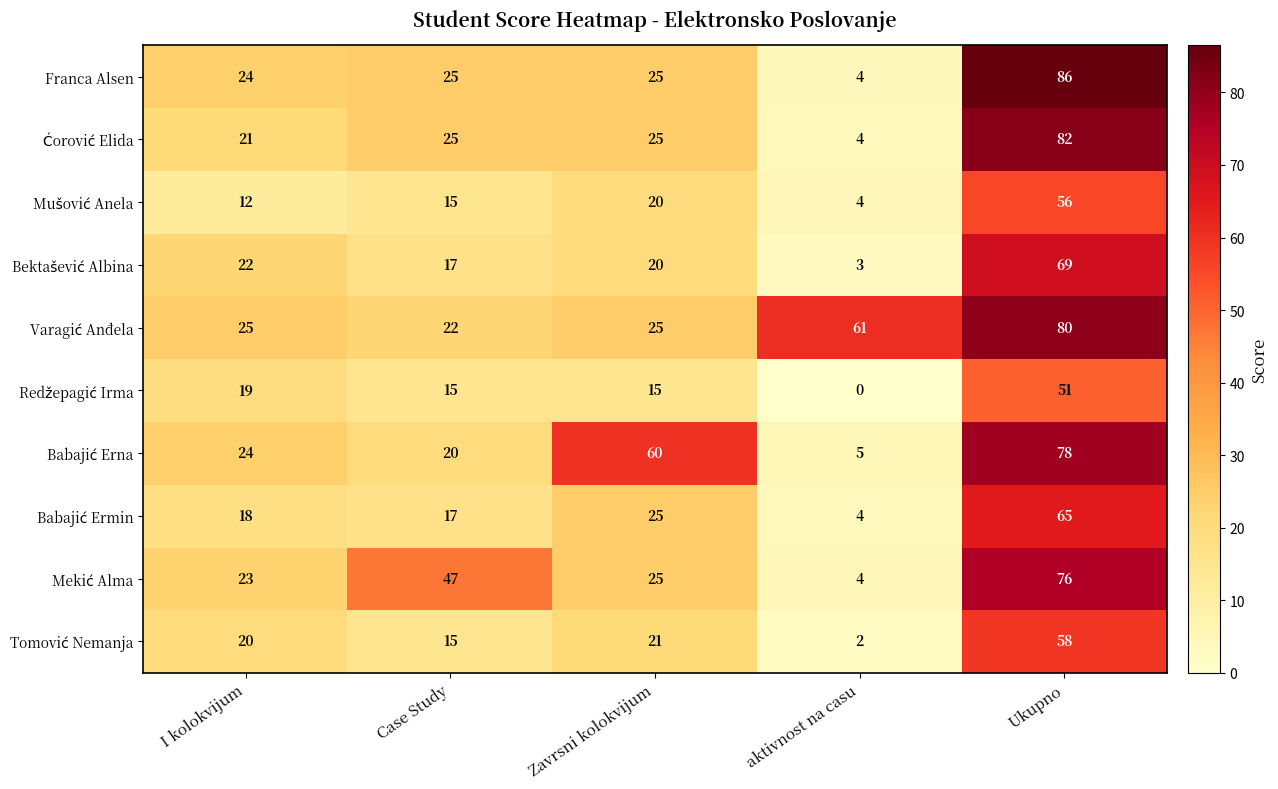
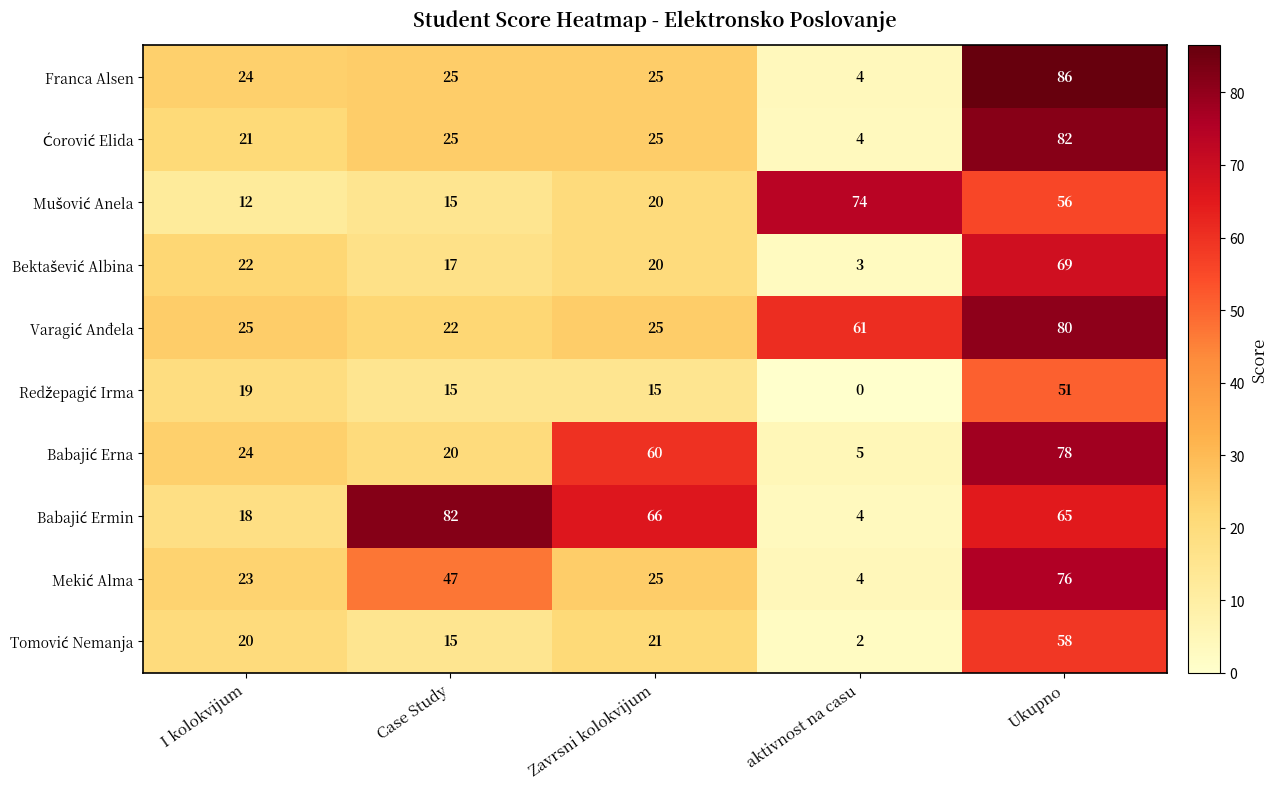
  {
    "Franca Alsen": {
      "I kolokvijum": 24,
      "Case Study": 25,
      "Zavrsni kolokvijum": 25,
      "aktivnost na casu": 4,
      "Ukupno": 86
    },
    "Ćorović Elida": {
      "I kolokvijum": 21,
      "Case Study": 25,
      "Zavrsni kolokvijum": 25,
      "aktivnost na casu": 4,
      "Ukupno": 82
    },
    "Mušović Anela": {
      "I kolokvijum": 12,
      "Case Study": 15,
      "Zavrsni kolokvijum": 20,
-     "aktivnost na casu": 4,
+     "aktivnost na casu": 74,
      "Ukupno": 56
    },
    "Bektašević Albina": {
      "I kolokvijum": 22,
      "Case Study": 17,
      "Zavrsni kolokvijum": 20,
      "aktivnost na casu": 3,
      "Ukupno": 69
    },
    "Varagić Anđela": {
      "I kolokvijum": 25,
      "Case Study": 22,
      "Zavrsni kolokvijum": 25,
      "aktivnost na casu": 61,
      "Ukupno": 80
    },
    "Redžepagić Irma": {
      "I kolokvijum": 19,
      "Case Study": 15,
      "Zavrsni kolokvijum": 15,
      "aktivnost na casu": 0,
      "Ukupno": 51
    },
    "Babajić Erna": {
      "I kolokvijum": 24,
      "Case Study": 20,
      "Zavrsni kolokvijum": 60,
      "aktivnost na casu": 5,
      "Ukupno": 78
    },
    "Babajić Ermin": {
      "I kolokvijum": 18,
-     "Case Study": 17,
-     "Zavrsni kolokvijum": 25,
+     "Case Study": 82,
+     "Zavrsni kolokvijum": 66,
      "aktivnost na casu": 4,
      "Ukupno": 65
    },
    "Mekić Alma": {
      "I kolokvijum": 23,
      "Case Study": 47,
      "Zavrsni kolokvijum": 25,
      "aktivnost na casu": 4,
      "Ukupno": 76
    },
    "Tomović Nemanja": {
      "I kolokvijum": 20,
      "Case Study": 15,
      "Zavrsni kolokvijum": 21,
      "aktivnost na casu": 2,
      "Ukupno": 58
    }
  }
